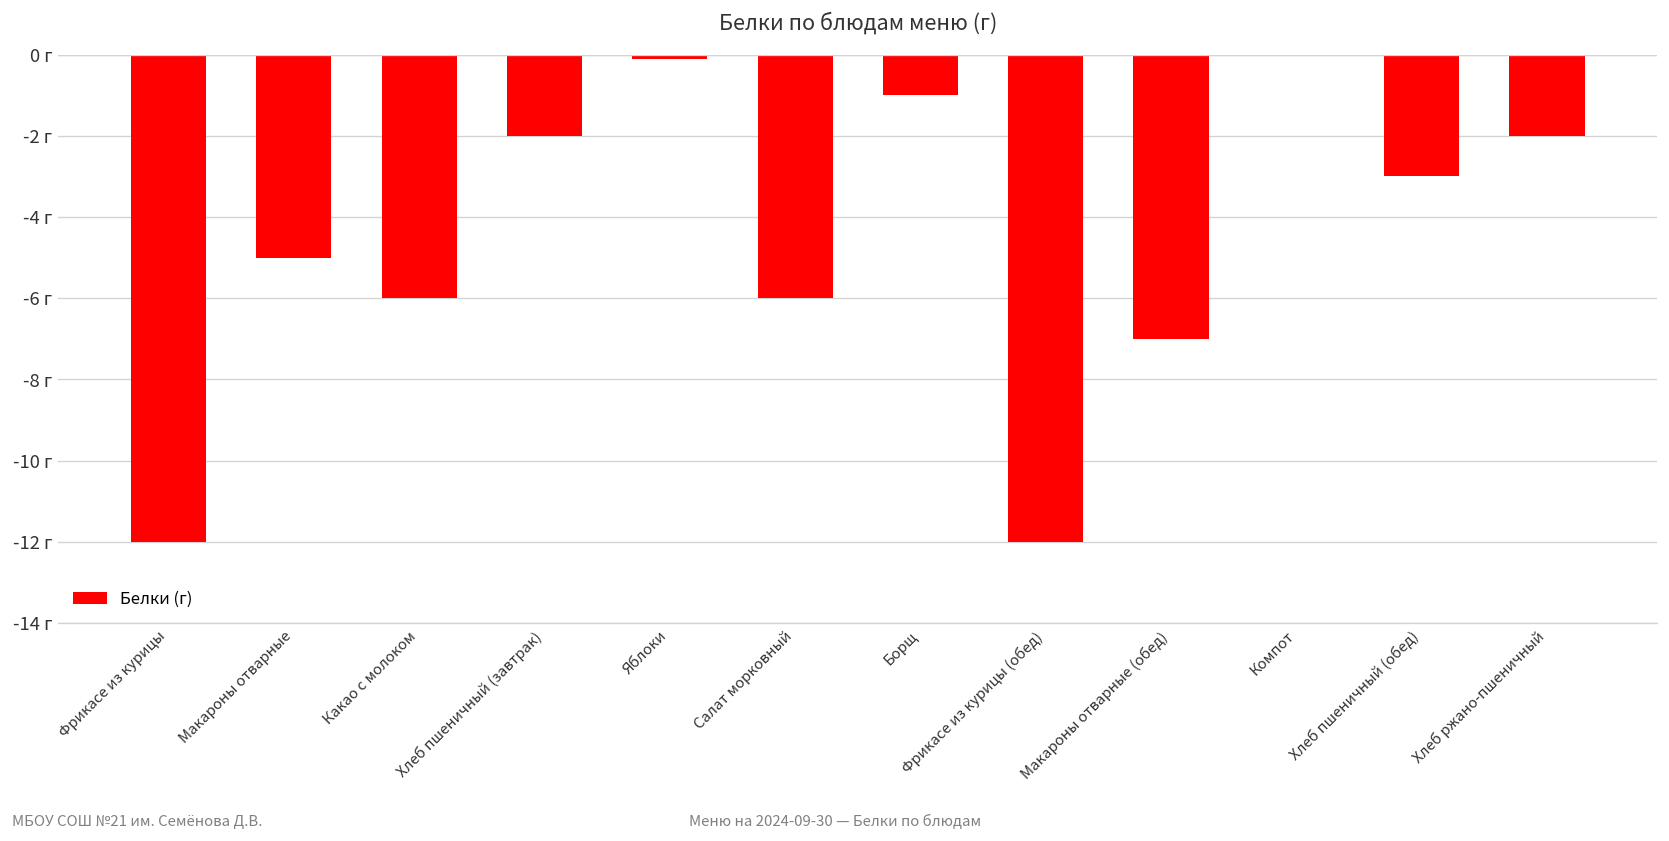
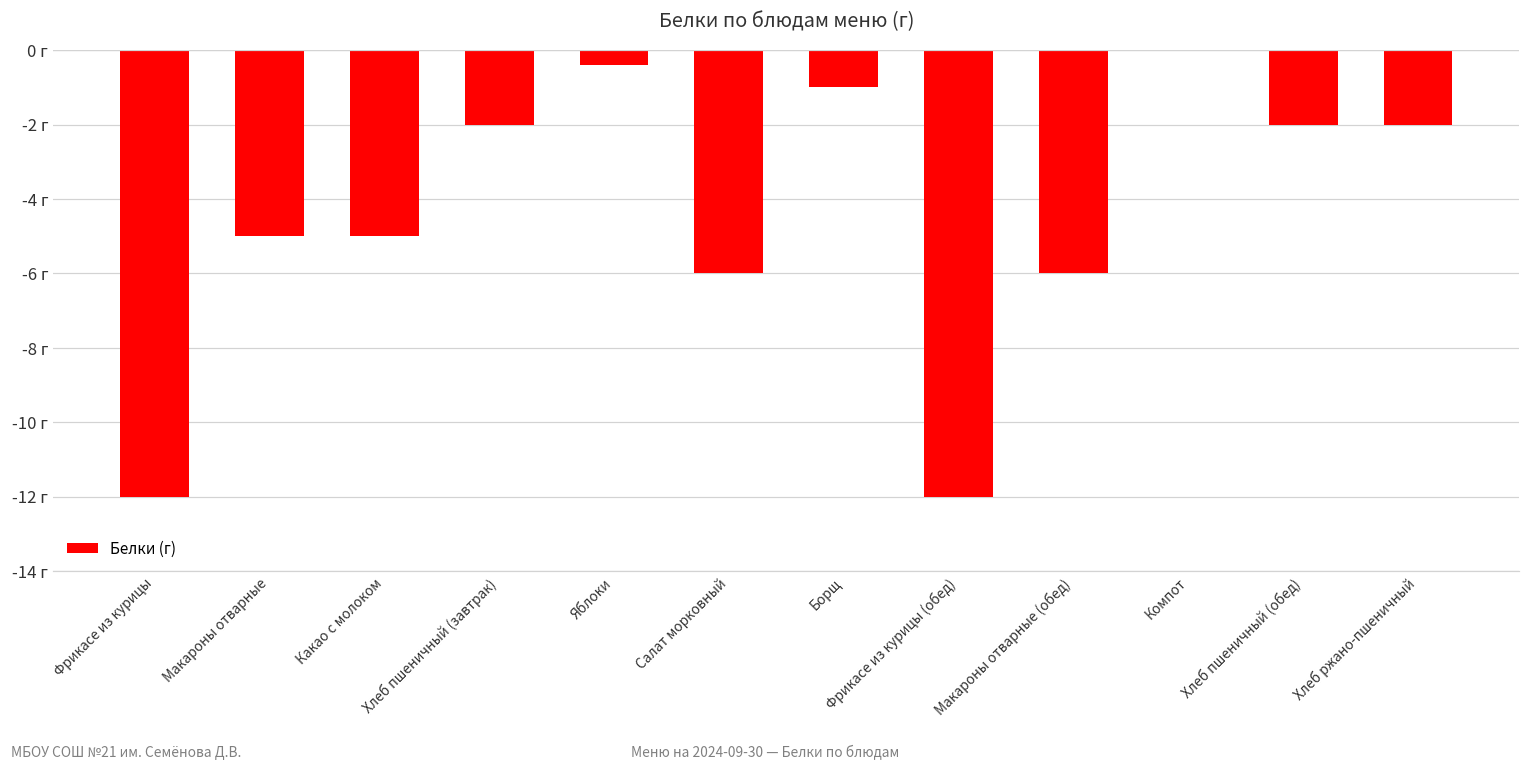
  {
    "Фрикасе из курицы": "-12.0 г",
    "Макароны отварные": "-5.0 г",
-   "Какао с молоком": "-6.0 г",
+   "Какао с молоком": "-5.0 г",
    "Хлеб пшеничный (завтрак)": "-2.0 г",
-   "Яблоки": "-0.1 г",
+   "Яблоки": "-0.4 г",
    "Салат морковный": "-6.0 г",
    "Борщ": "-1.0 г",
    "Фрикасе из курицы (обед)": "-12.0 г",
-   "Макароны отварные (обед)": "-7.0 г",
+   "Макароны отварные (обед)": "-6.0 г",
    "Компот": "0.0 г",
-   "Хлеб пшеничный (обед)": "-3.0 г",
+   "Хлеб пшеничный (обед)": "-2.0 г",
    "Хлеб ржано-пшеничный": "-2.0 г"
  }
